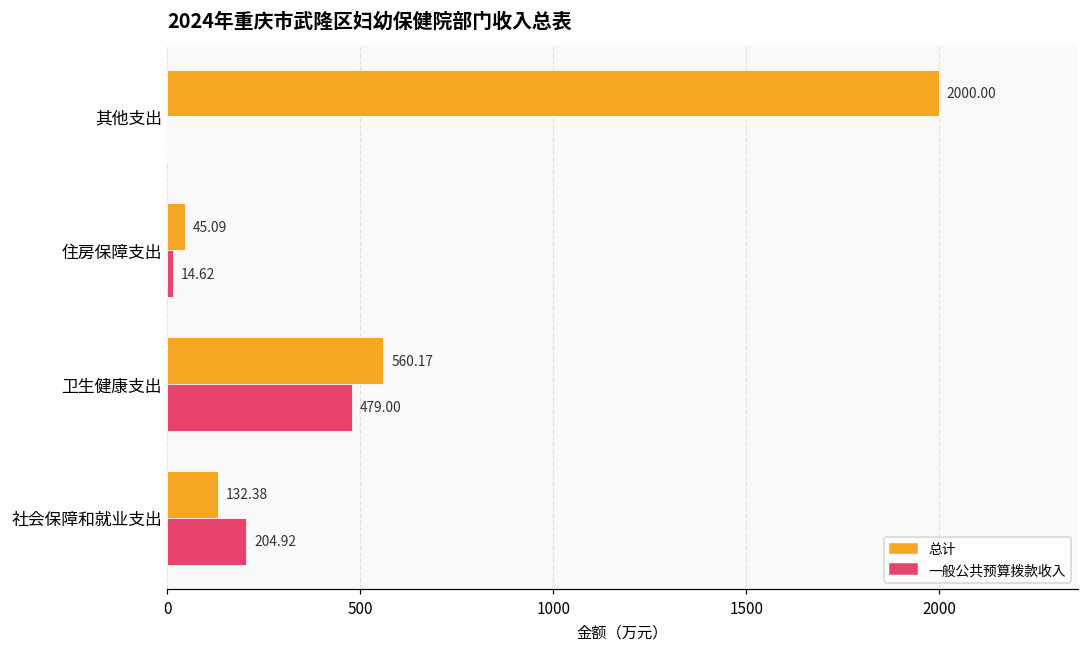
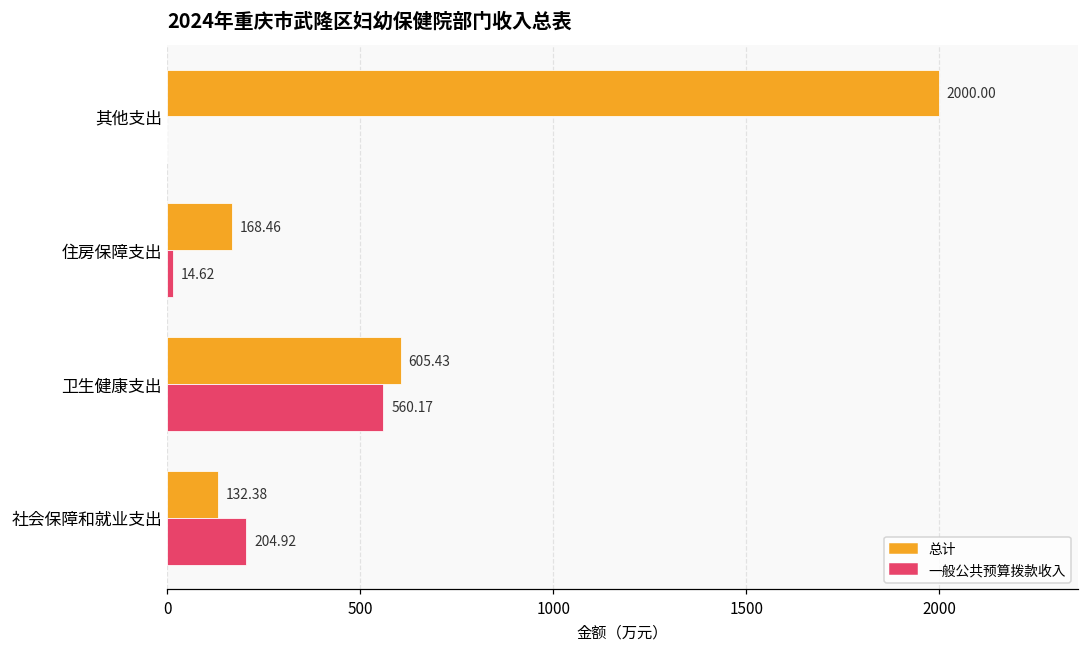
  {
    "总计": {
      "其他支出": 2000.00,
-     "住房保障支出": 45.09,
-     "卫生健康支出": 560.17,
+     "住房保障支出": 168.46,
+     "卫生健康支出": 605.43,
      "社会保障和就业支出": 132.38
    },
    "一般公共预算拨款收入": {
      "住房保障支出": 14.62,
-     "卫生健康支出": 479.00,
+     "卫生健康支出": 560.17,
      "社会保障和就业支出": 204.92
    }
  }
